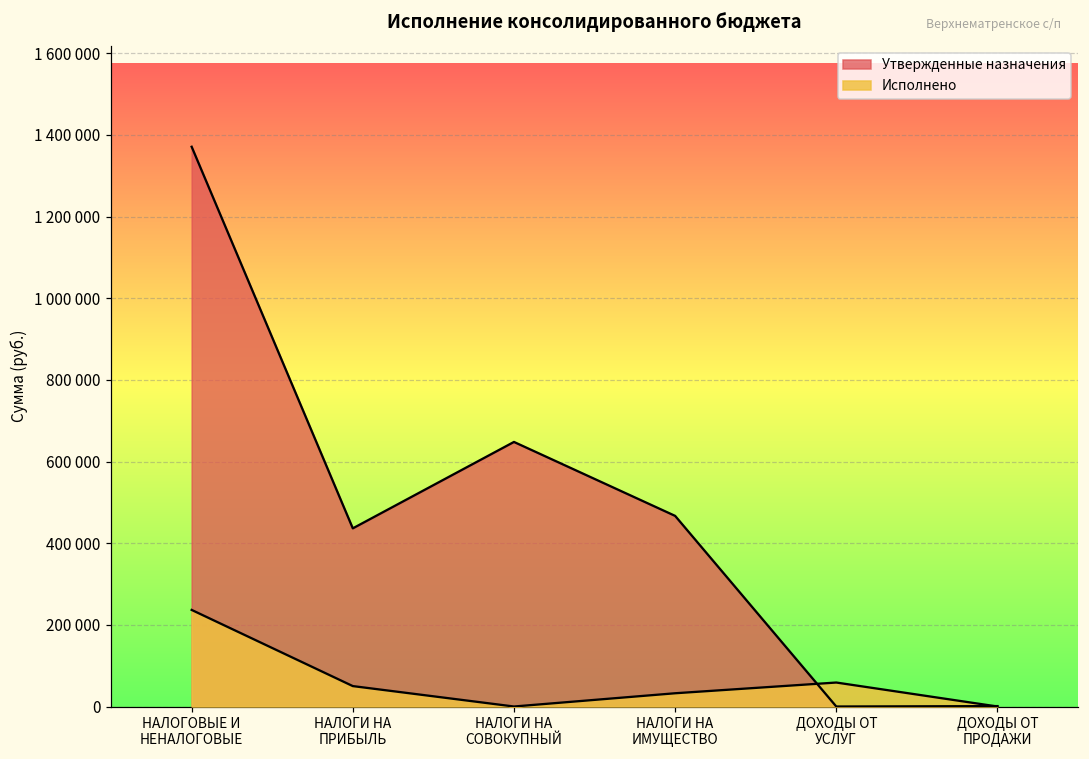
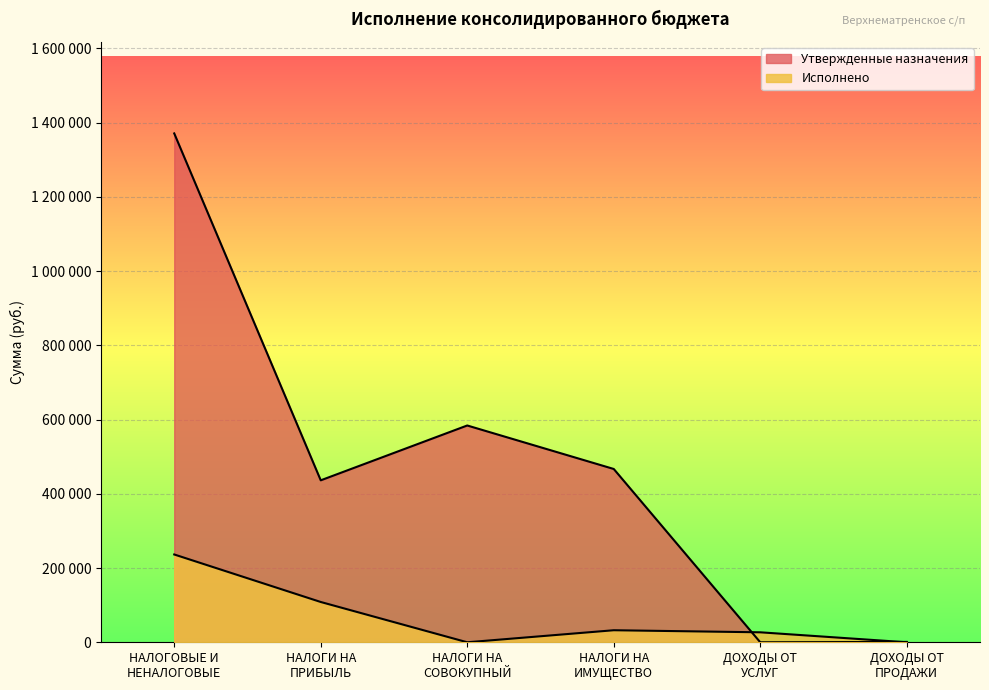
  {
    "Утвержденные назначения": {
      "НАЛОГОВЫЕ И НЕНАЛОГОВЫЕ": 1370000,
      "НАЛОГИ НА ПРИБЫЛЬ": 440000,
-     "НАЛОГИ НА СОВОКУПНЫЙ": 650000,
+     "НАЛОГИ НА СОВОКУПНЫЙ": 580000,
      "НАЛОГИ НА ИМУЩЕСТВО": 470000,
      "ДОХОДЫ ОТ УСЛУГ": 0
    },
    "Исполнено": {
      "НАЛОГОВЫЕ И НЕНАЛОГОВЫЕ": 240000,
-     "НАЛОГИ НА ПРИБЫЛЬ": 50000,
+     "НАЛОГИ НА ПРИБЫЛЬ": 110000,
      "НАЛОГИ НА СОВОКУПНЫЙ": 0,
      "НАЛОГИ НА ИМУЩЕСТВО": 30000,
-     "ДОХОДЫ ОТ УСЛУГ": 60000
+     "ДОХОДЫ ОТ УСЛУГ": 30000
    }
  }
